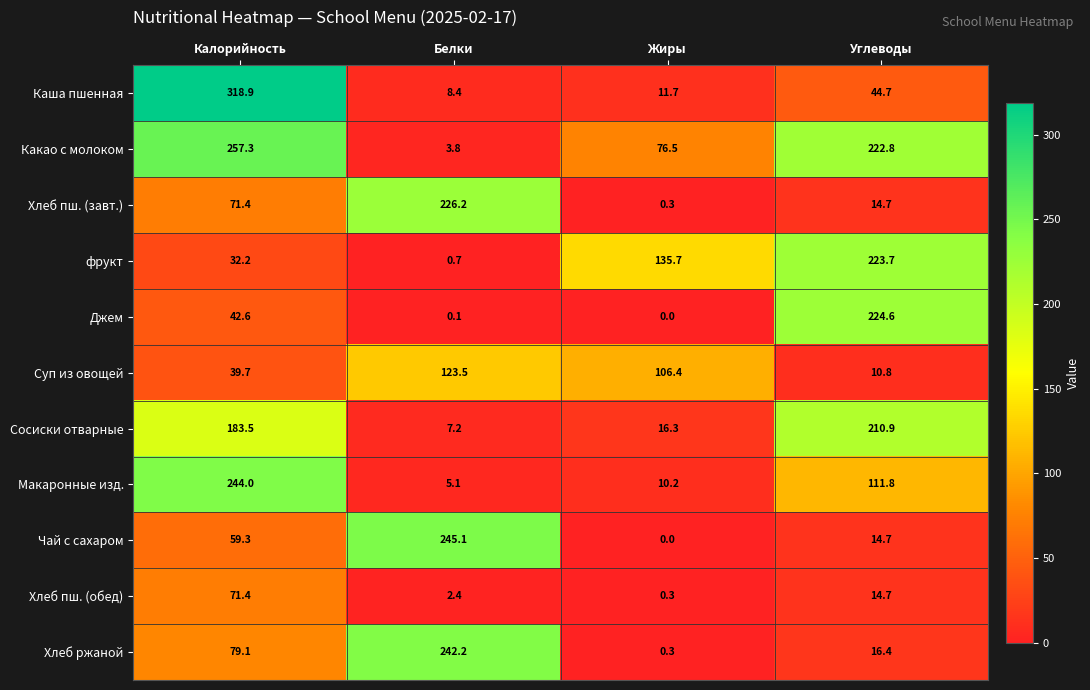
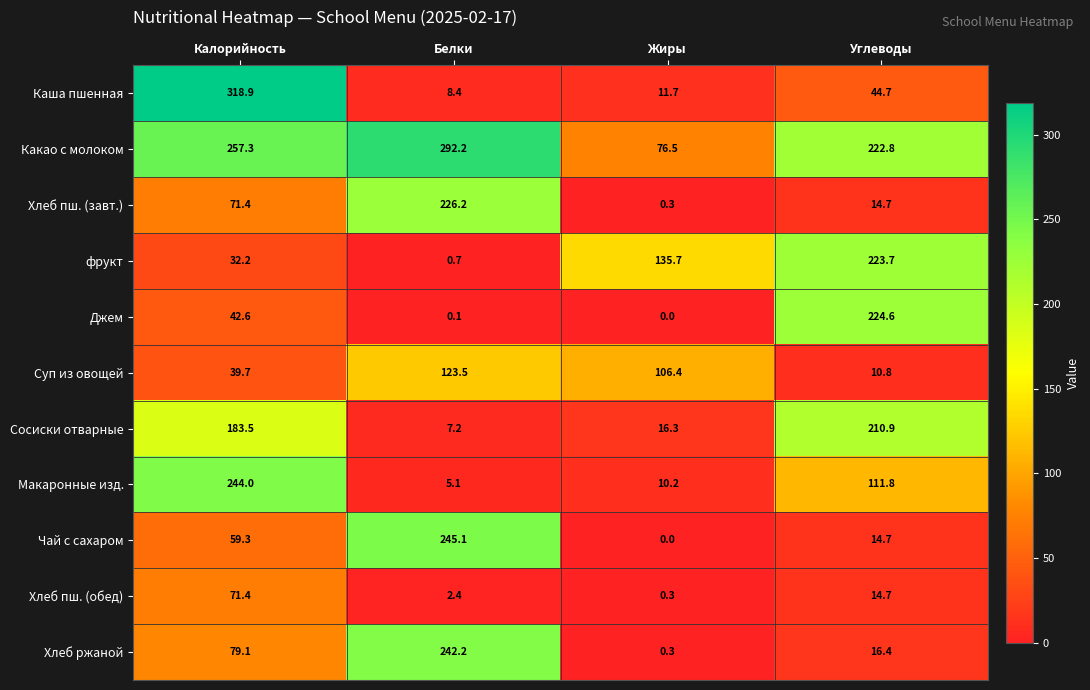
  {
    "Каша пшенная": {
      "Калорийность": 318.9,
      "Белки": 8.4,
      "Жиры": 11.7,
      "Углеводы": 44.7
    },
    "Какао с молоком": {
      "Калорийность": 257.3,
-     "Белки": 3.8,
+     "Белки": 292.2,
      "Жиры": 76.5,
      "Углеводы": 222.8
    },
    "Хлеб пш. (завт.)": {
      "Калорийность": 71.4,
      "Белки": 226.2,
      "Жиры": 0.3,
      "Углеводы": 14.7
    },
    "фрукт": {
      "Калорийность": 32.2,
      "Белки": 0.7,
      "Жиры": 135.7,
      "Углеводы": 223.7
    },
    "Джем": {
      "Калорийность": 42.6,
      "Белки": 0.1,
      "Жиры": 0.0,
      "Углеводы": 224.6
    },
    "Суп из овощей": {
      "Калорийность": 39.7,
      "Белки": 123.5,
      "Жиры": 106.4,
      "Углеводы": 10.8
    },
    "Сосиски отварные": {
      "Калорийность": 183.5,
      "Белки": 7.2,
      "Жиры": 16.3,
      "Углеводы": 210.9
    },
    "Макаронные изд.": {
      "Калорийность": 244.0,
      "Белки": 5.1,
      "Жиры": 10.2,
      "Углеводы": 111.8
    },
    "Чай с сахаром": {
      "Калорийность": 59.3,
      "Белки": 245.1,
      "Жиры": 0.0,
      "Углеводы": 14.7
    },
    "Хлеб пш. (обед)": {
      "Калорийность": 71.4,
      "Белки": 2.4,
      "Жиры": 0.3,
      "Углеводы": 14.7
    },
    "Хлеб ржаной": {
      "Калорийность": 79.1,
      "Белки": 242.2,
      "Жиры": 0.3,
      "Углеводы": 16.4
    }
  }
